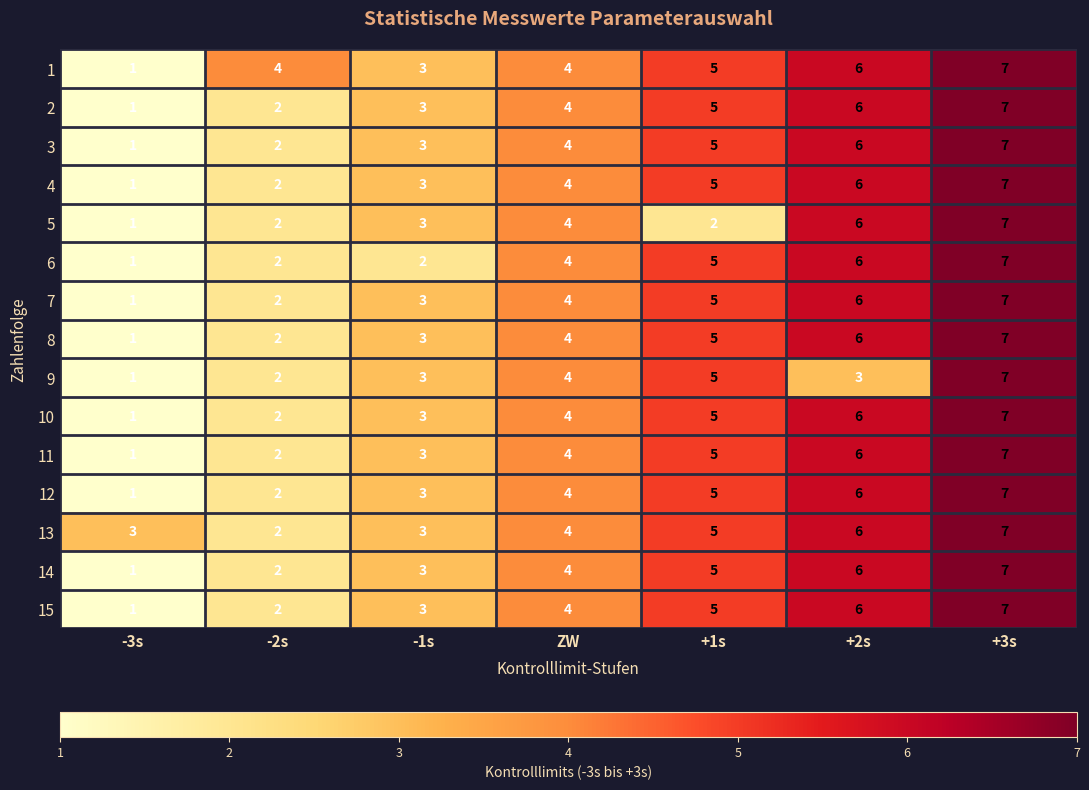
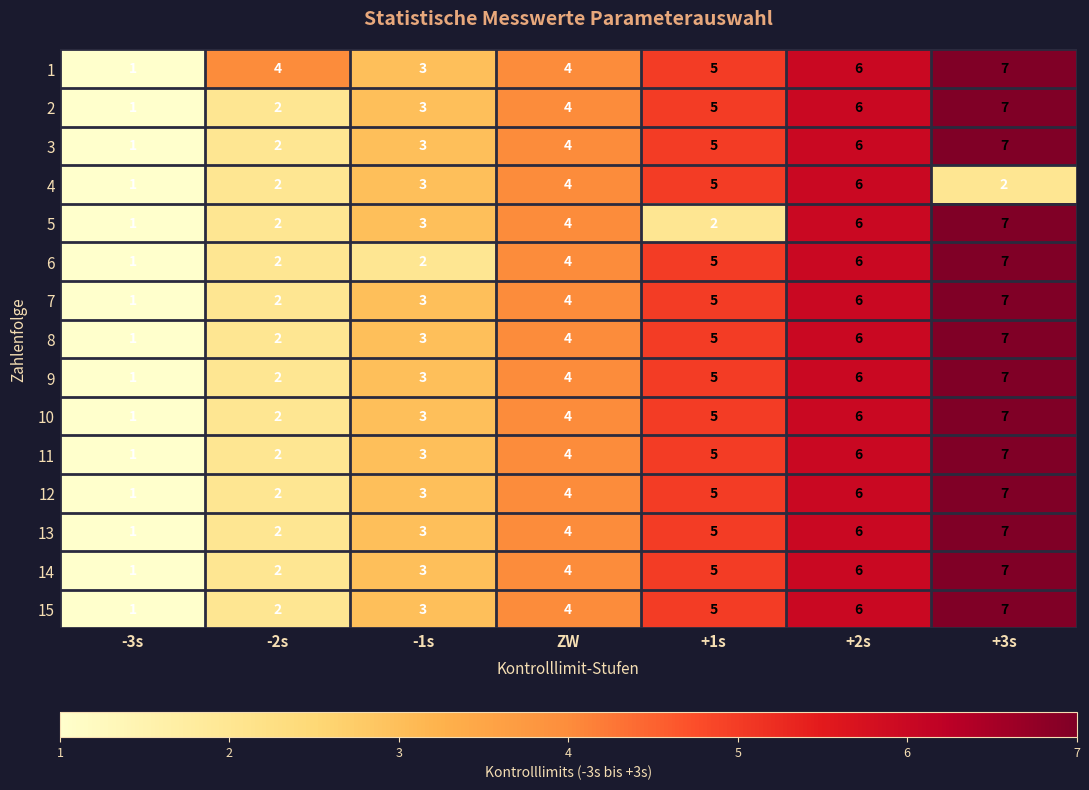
  {
    "1": {
      "-3s": 1,
      "-2s": 4,
      "-1s": 3,
      "ZW": 4,
      "+1s": 5,
      "+2s": 6,
      "+3s": 7
    },
    "2": {
      "-3s": 1,
      "-2s": 2,
      "-1s": 3,
      "ZW": 4,
      "+1s": 5,
      "+2s": 6,
      "+3s": 7
    },
    "3": {
      "-3s": 1,
      "-2s": 2,
      "-1s": 3,
      "ZW": 4,
      "+1s": 5,
      "+2s": 6,
      "+3s": 7
    },
    "4": {
      "-3s": 1,
      "-2s": 2,
      "-1s": 3,
      "ZW": 4,
      "+1s": 5,
      "+2s": 6,
-     "+3s": 7
+     "+3s": 2
    },
    "5": {
      "-3s": 1,
      "-2s": 2,
      "-1s": 3,
      "ZW": 4,
      "+1s": 2,
      "+2s": 6,
      "+3s": 7
    },
    "6": {
      "-3s": 1,
      "-2s": 2,
      "-1s": 2,
      "ZW": 4,
      "+1s": 5,
      "+2s": 6,
      "+3s": 7
    },
    "7": {
      "-3s": 1,
      "-2s": 2,
      "-1s": 3,
      "ZW": 4,
      "+1s": 5,
      "+2s": 6,
      "+3s": 7
    },
    "8": {
      "-3s": 1,
      "-2s": 2,
      "-1s": 3,
      "ZW": 4,
      "+1s": 5,
      "+2s": 6,
      "+3s": 7
    },
    "9": {
      "-3s": 1,
      "-2s": 2,
      "-1s": 3,
      "ZW": 4,
      "+1s": 5,
-     "+2s": 3,
+     "+2s": 6,
      "+3s": 7
    },
    "10": {
      "-3s": 1,
      "-2s": 2,
      "-1s": 3,
      "ZW": 4,
      "+1s": 5,
      "+2s": 6,
      "+3s": 7
    },
    "11": {
      "-3s": 1,
      "-2s": 2,
      "-1s": 3,
      "ZW": 4,
      "+1s": 5,
      "+2s": 6,
      "+3s": 7
    },
    "12": {
      "-3s": 1,
      "-2s": 2,
      "-1s": 3,
      "ZW": 4,
      "+1s": 5,
      "+2s": 6,
      "+3s": 7
    },
    "13": {
-     "-3s": 3,
+     "-3s": 1,
      "-2s": 2,
      "-1s": 3,
      "ZW": 4,
      "+1s": 5,
      "+2s": 6,
      "+3s": 7
    },
    "14": {
      "-3s": 1,
      "-2s": 2,
      "-1s": 3,
      "ZW": 4,
      "+1s": 5,
      "+2s": 6,
      "+3s": 7
    },
    "15": {
      "-3s": 1,
      "-2s": 2,
      "-1s": 3,
      "ZW": 4,
      "+1s": 5,
      "+2s": 6,
      "+3s": 7
    }
  }
